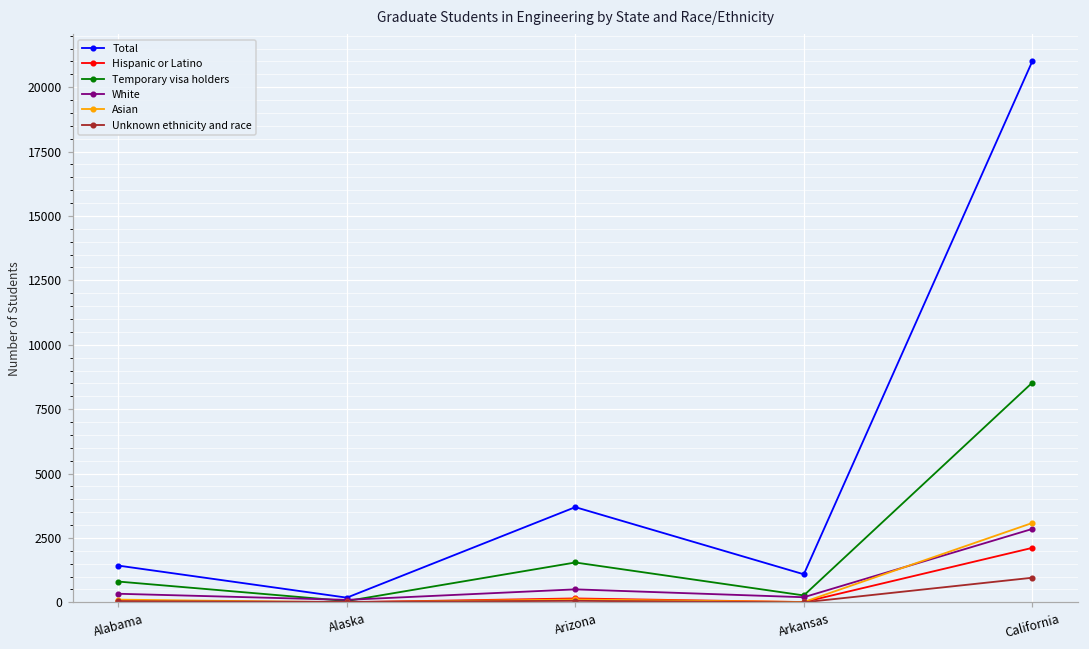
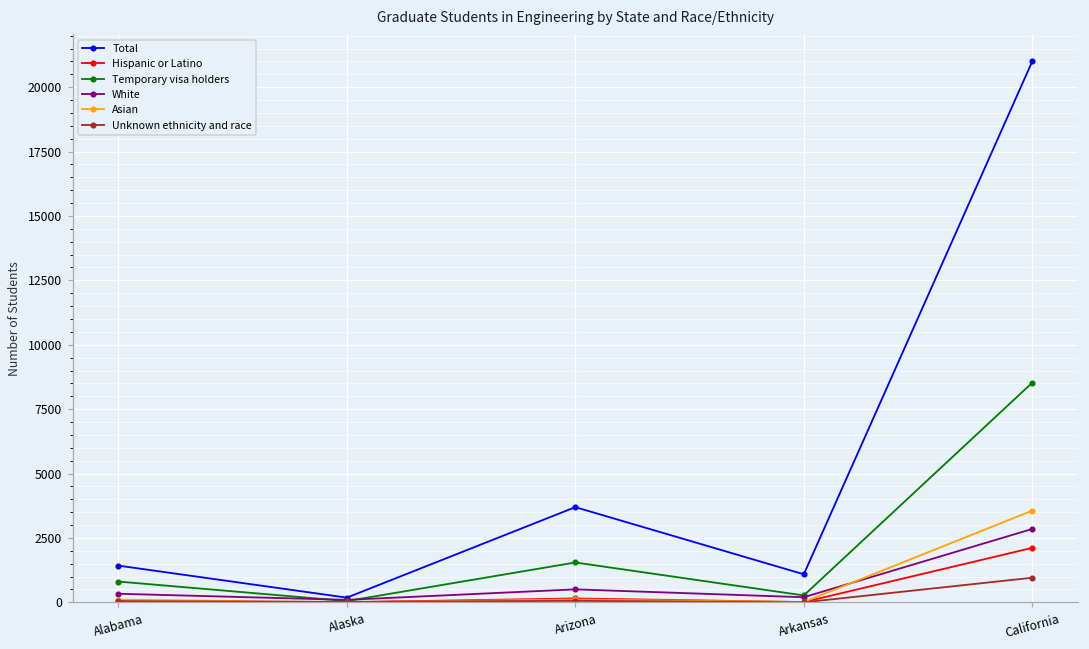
  {
    "Total": {
      "Alabama": 1400,
      "Arizona": 3700,
      "Arkansas": 1100,
      "California": 21000
    },
    "Hispanic or Latino": {
      "California": 2100
    },
    "Temporary visa holders": {
      "Alabama": 800,
      "Arizona": 1500,
      "California": 8500
    },
    "White": {
      "Alabama": 300,
      "Arizona": 500,
      "California": 2900
    },
    "Asian": {
-     "California": 3100
+     "California": 3600
    },
    "Unknown ethnicity and race": {
      "California": 1000
    }
  }
